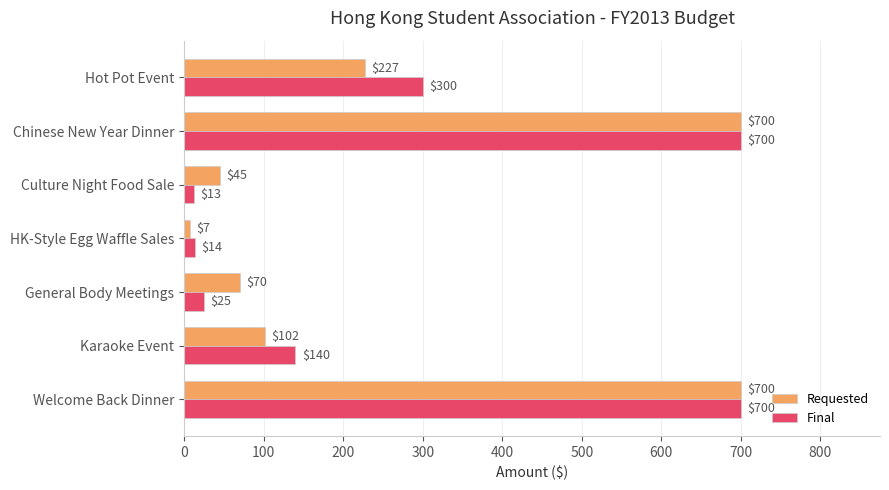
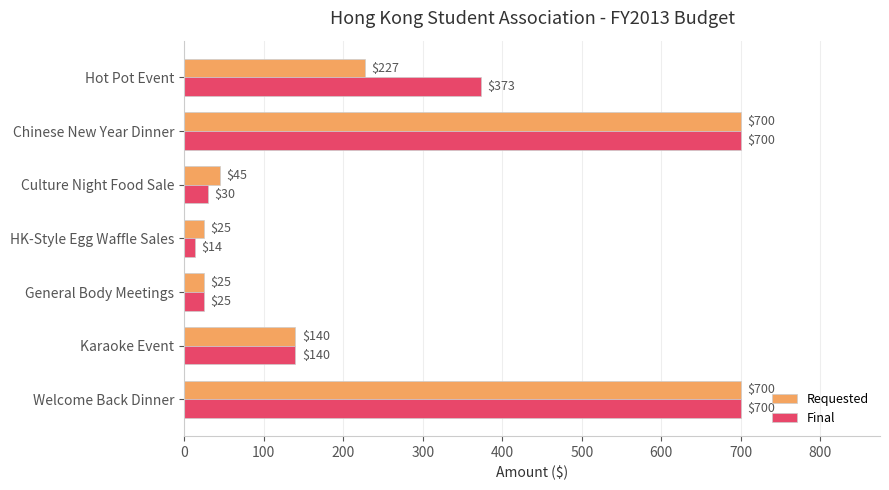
  {
    "Requested": {
      "Hot Pot Event": "$227",
      "Chinese New Year Dinner": "$700",
      "Culture Night Food Sale": "$45",
-     "HK-Style Egg Waffle Sales": "$7",
-     "General Body Meetings": "$70",
-     "Karaoke Event": "$102",
+     "HK-Style Egg Waffle Sales": "$25",
+     "General Body Meetings": "$25",
+     "Karaoke Event": "$140",
      "Welcome Back Dinner": "$700"
    },
    "Final": {
-     "Hot Pot Event": "$300",
+     "Hot Pot Event": "$373",
      "Chinese New Year Dinner": "$700",
-     "Culture Night Food Sale": "$13",
+     "Culture Night Food Sale": "$30",
      "HK-Style Egg Waffle Sales": "$14",
      "General Body Meetings": "$25",
      "Karaoke Event": "$140",
      "Welcome Back Dinner": "$700"
    }
  }
